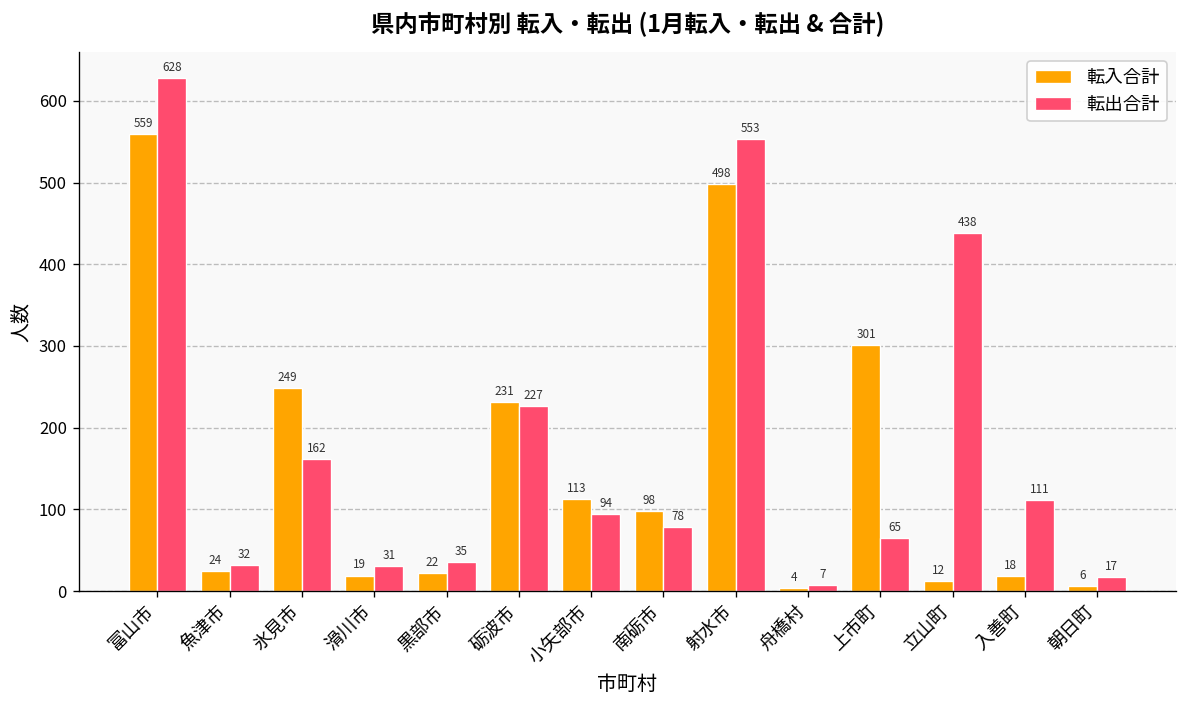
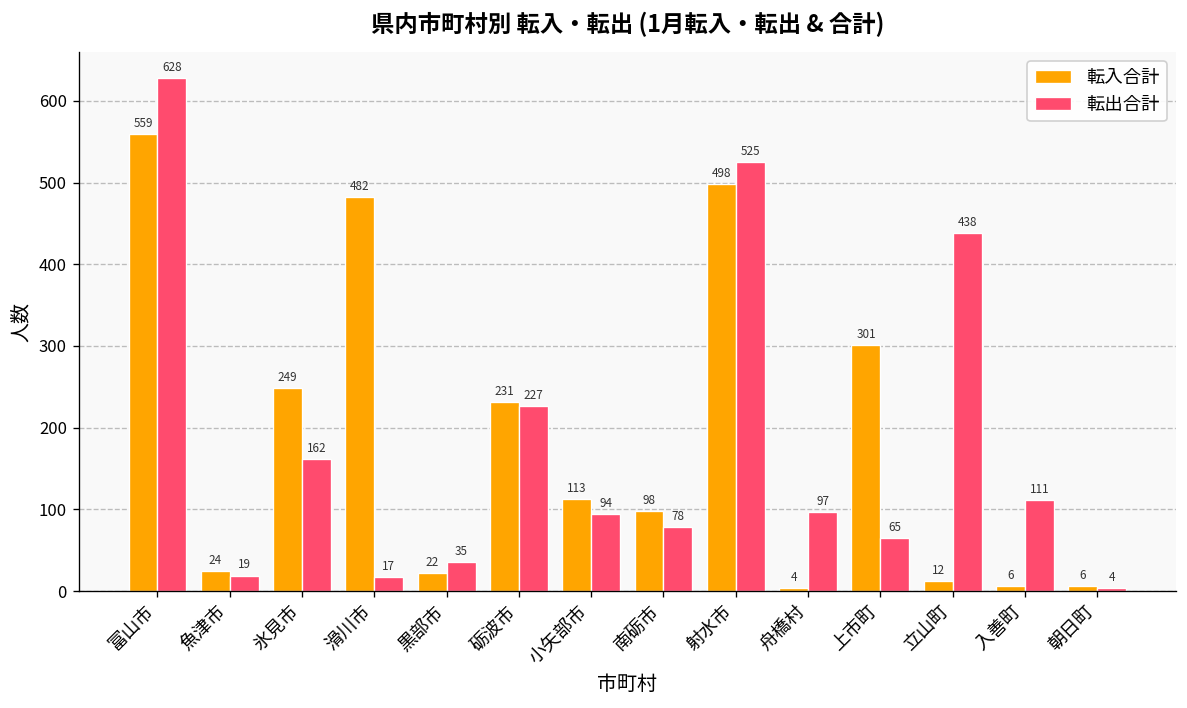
  {
    "転入合計": {
      "富山市": 559,
      "魚津市": 24,
      "氷見市": 249,
-     "滑川市": 19,
+     "滑川市": 482,
      "黒部市": 22,
      "砺波市": 231,
      "小矢部市": 113,
      "南砺市": 98,
      "射水市": 498,
      "舟橋村": 4,
      "上市町": 301,
      "立山町": 12,
-     "入善町": 18,
+     "入善町": 6,
      "朝日町": 6
    },
    "転出合計": {
      "富山市": 628,
-     "魚津市": 32,
+     "魚津市": 19,
      "氷見市": 162,
-     "滑川市": 31,
+     "滑川市": 17,
      "黒部市": 35,
      "砺波市": 227,
      "小矢部市": 94,
      "南砺市": 78,
-     "射水市": 553,
-     "舟橋村": 7,
+     "射水市": 525,
+     "舟橋村": 97,
      "上市町": 65,
      "立山町": 438,
      "入善町": 111,
-     "朝日町": 17
+     "朝日町": 4
    }
  }
